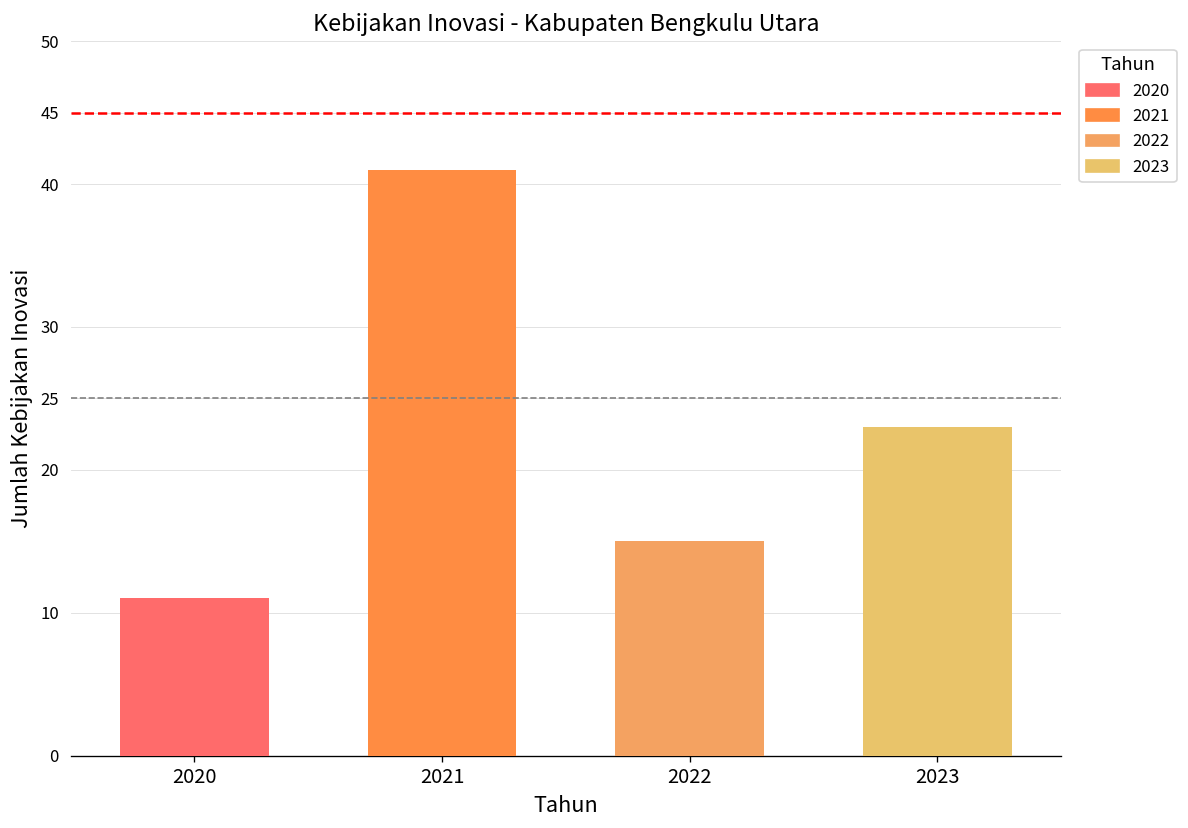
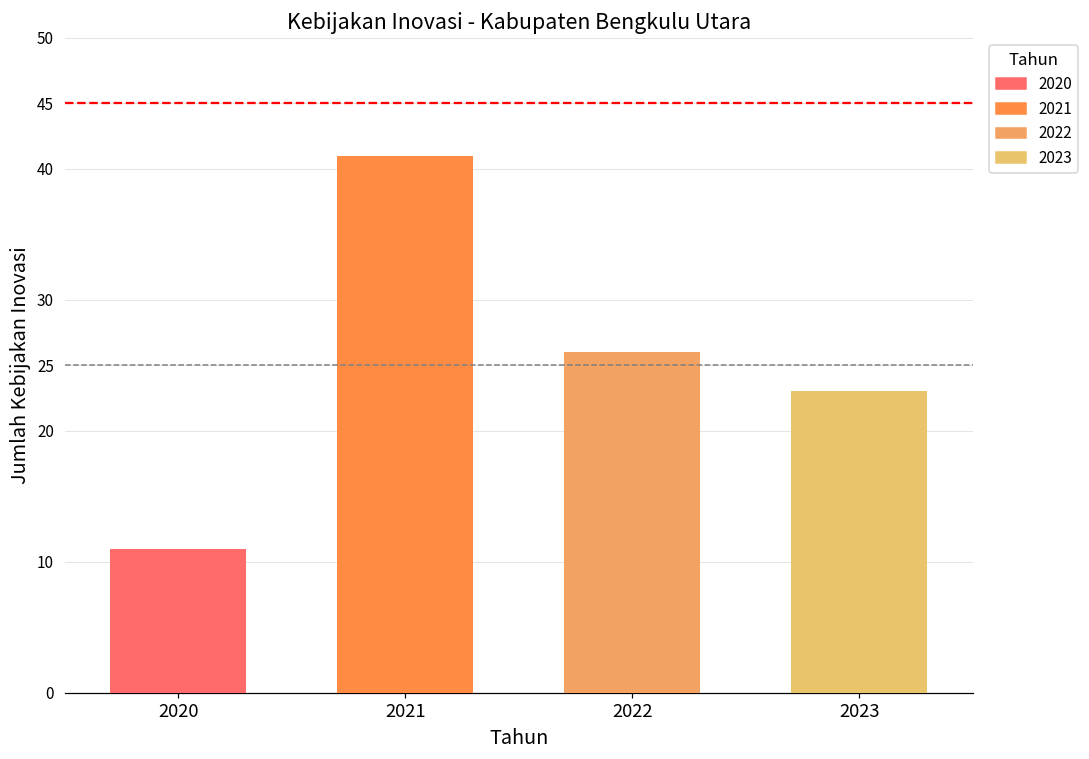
  {
    "2020": 11,
    "2021": 41,
-   "2022": 15,
+   "2022": 26,
    "2023": 23
  }
